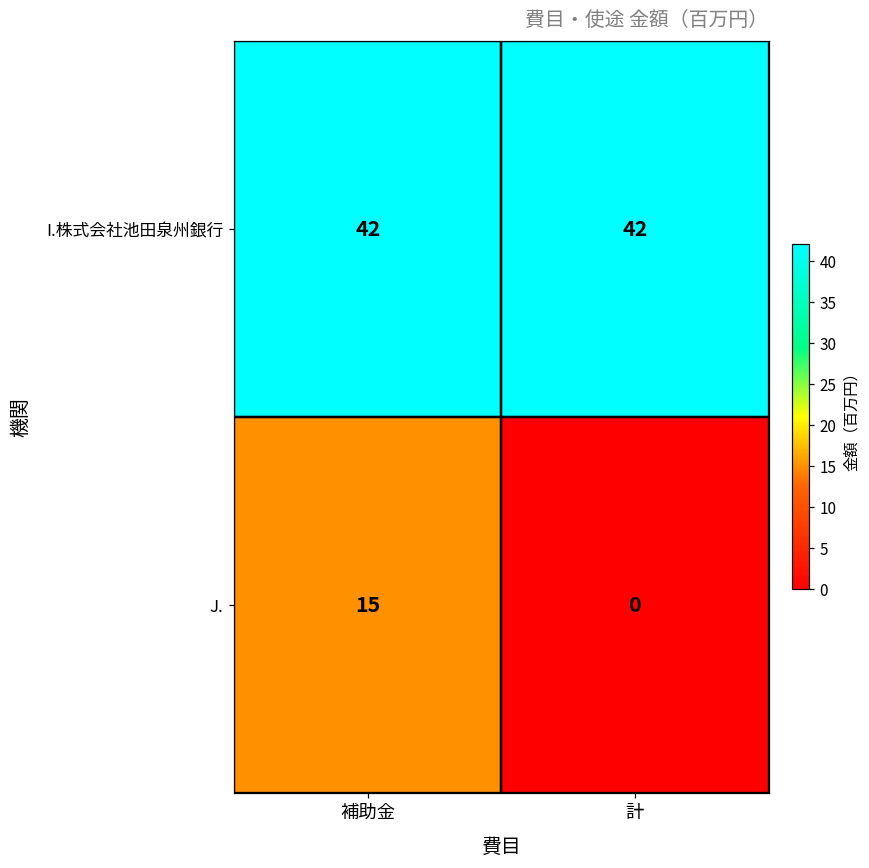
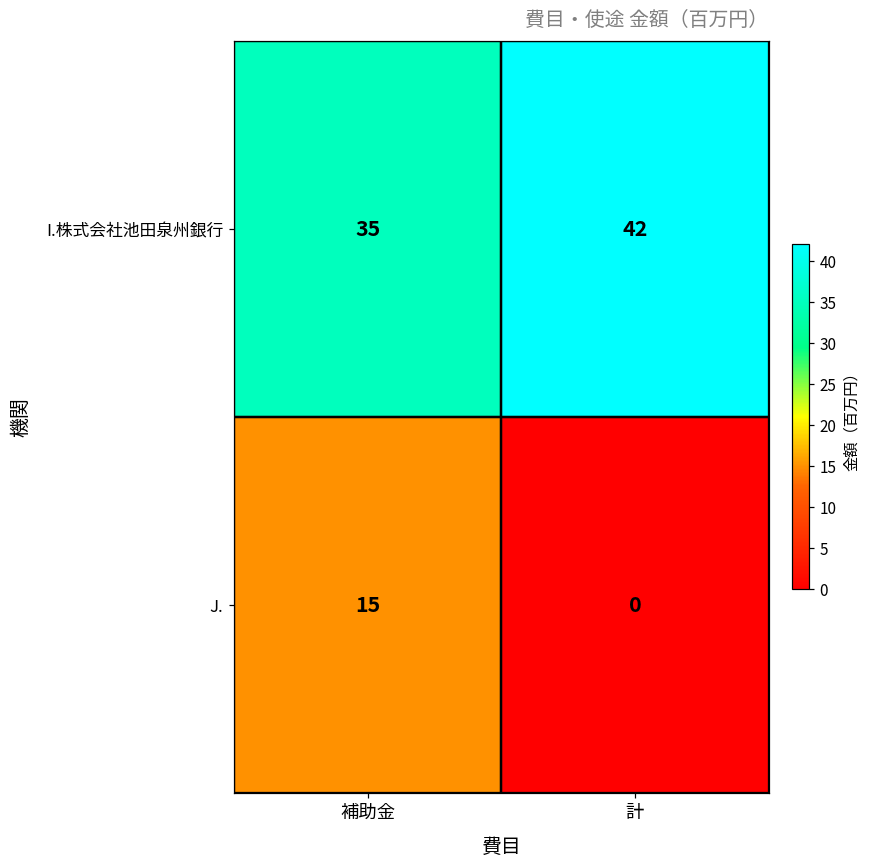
  {
    "I.株式会社池田泉州銀行": {
-     "補助金": 42,
+     "補助金": 35,
      "計": 42
    },
    "J.": {
      "補助金": 15,
      "計": 0
    }
  }
